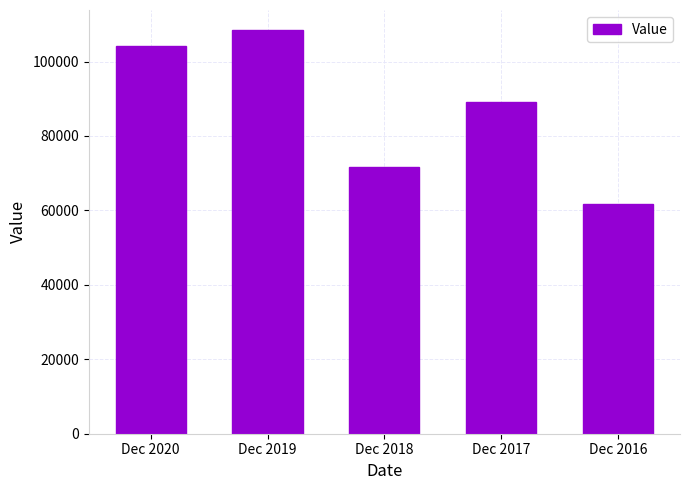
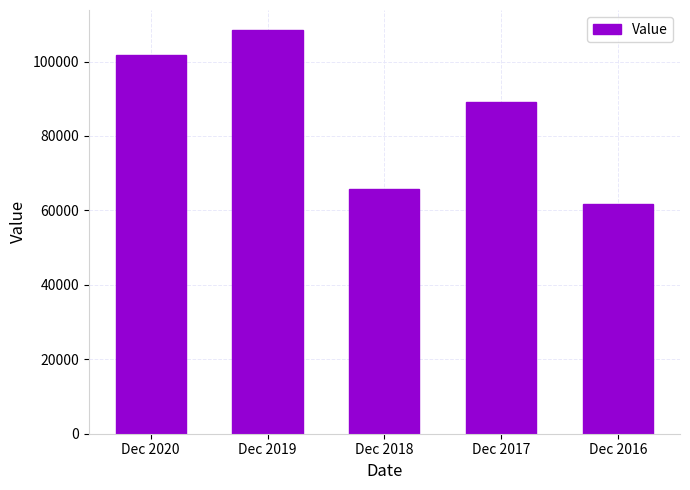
  {
-   "Dec 2020": 104000,
+   "Dec 2020": 102000,
    "Dec 2019": 108000,
-   "Dec 2018": 72000,
+   "Dec 2018": 66000,
    "Dec 2017": 89000,
    "Dec 2016": 62000
  }
